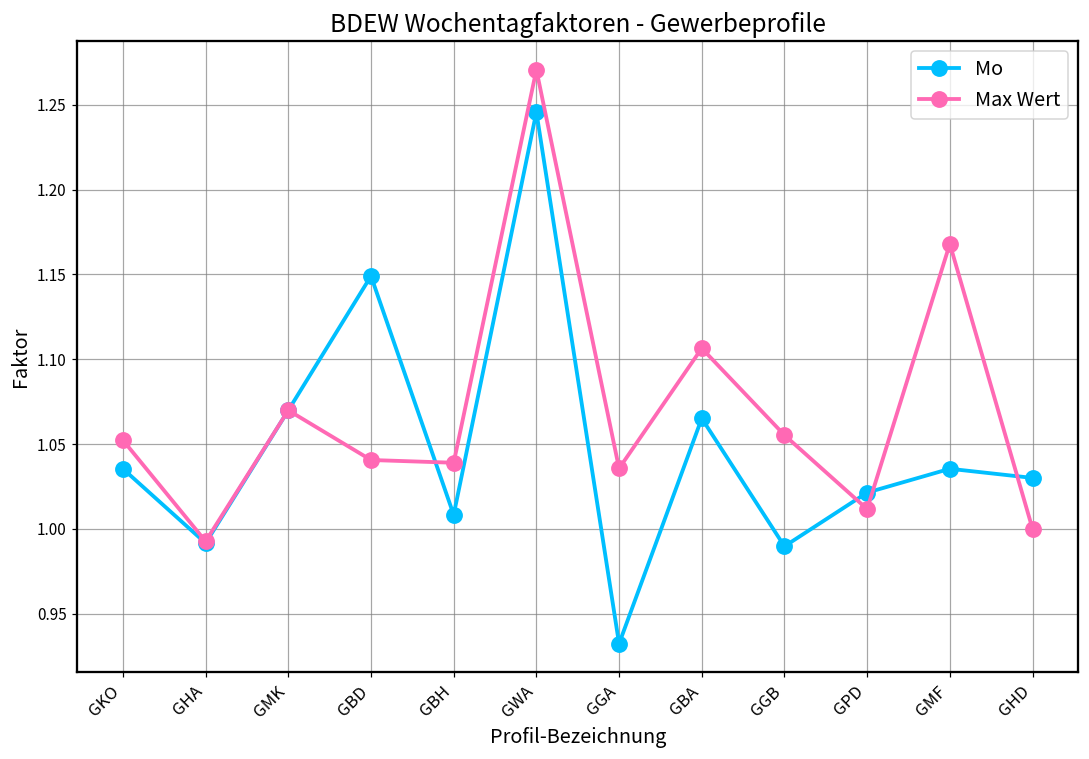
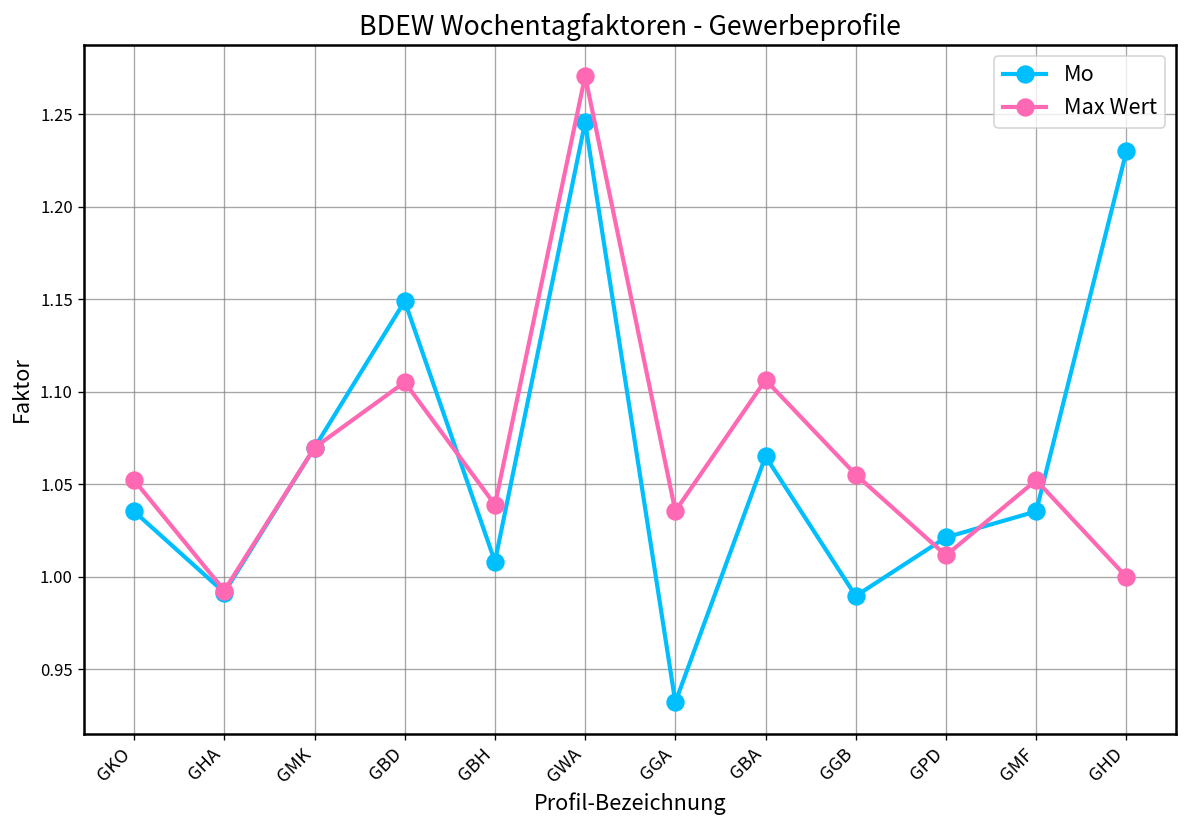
  {
    "Mo": {
      "GKO": 1.035,
      "GBD": 1.15,
      "GBH": 1.008,
      "GWA": 1.246,
      "GGA": 0.932,
      "GBA": 1.065,
      "GGB": 0.99,
      "GPD": 1.02,
      "GMF": 1.035,
-     "GHD": 1.03
+     "GHD": 1.23
    },
    "Max Wert": {
      "GKO": 1.052,
-     "GBD": 1.041,
+     "GBD": 1.105,
      "GBH": 1.039,
      "GWA": 1.271,
      "GGA": 1.036,
      "GBA": 1.106,
      "GGB": 1.055,
      "GPD": 1.012,
-     "GMF": 1.168,
+     "GMF": 1.052,
      "GHD": 1.000
    }
  }
